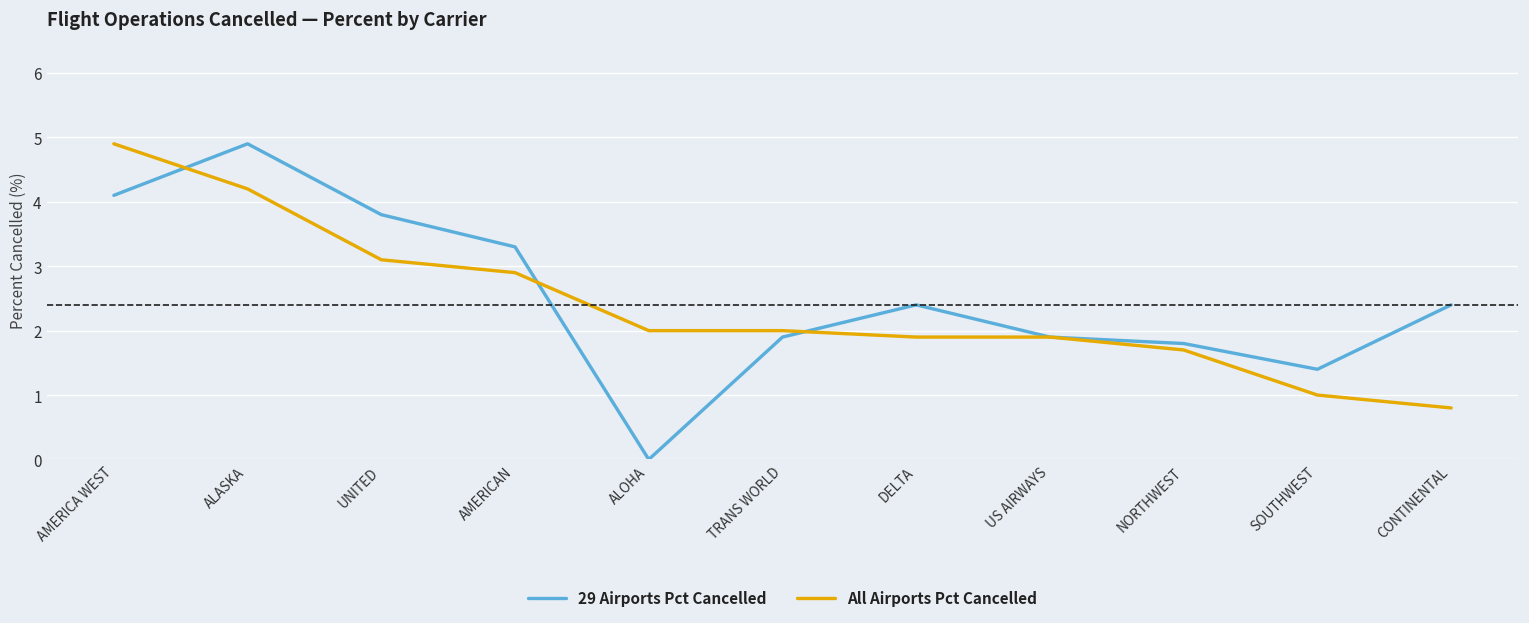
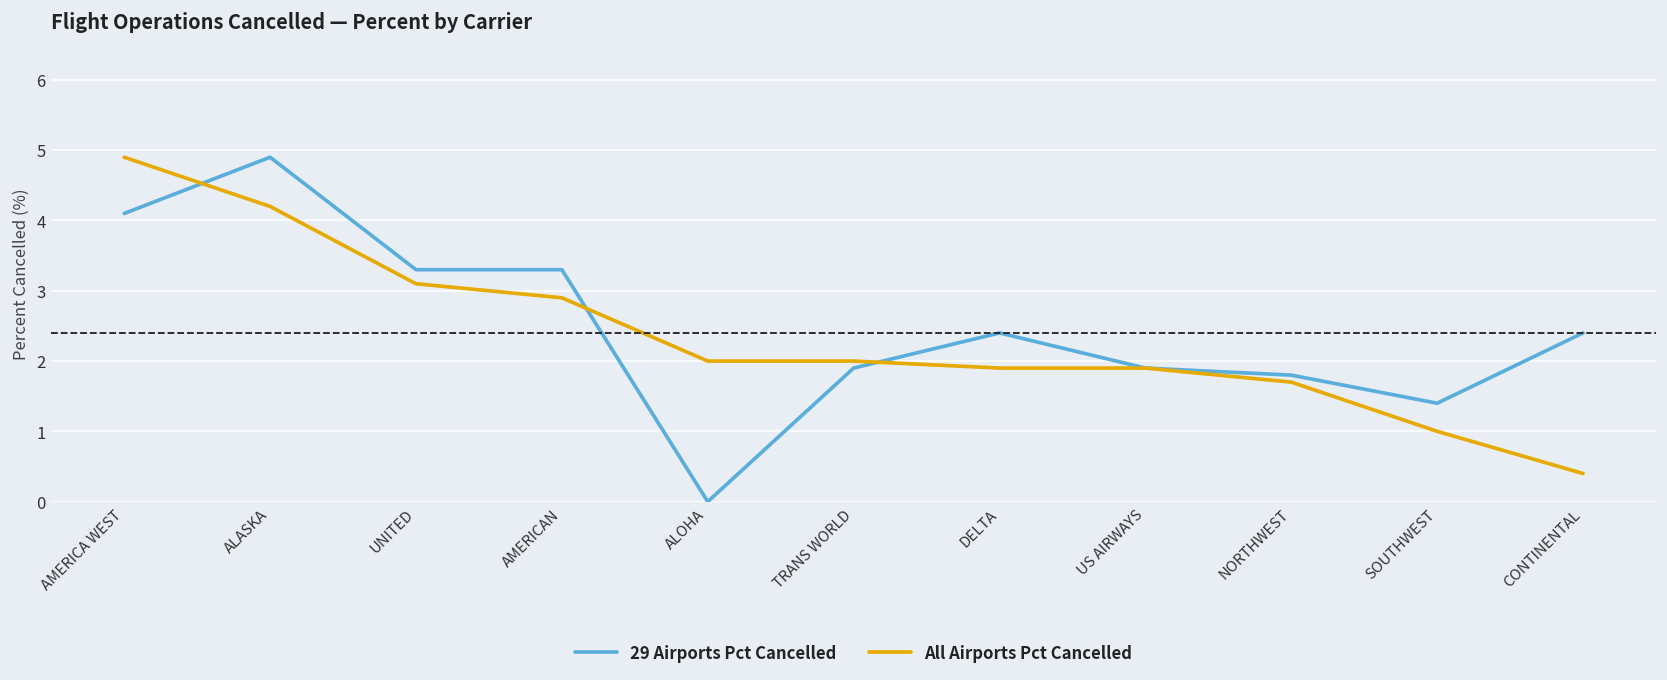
  {
    "29 Airports Pct Cancelled": {
      "AMERICA WEST": 4.1,
      "ALASKA": 4.9,
-     "UNITED": 3.8,
+     "UNITED": 3.3,
      "AMERICAN": 3.3,
      "ALOHA": 0.0,
      "TRANS WORLD": 1.9,
      "DELTA": 2.4,
      "NORTHWEST": 1.8,
      "SOUTHWEST": 1.4,
      "CONTINENTAL": 2.4
    },
    "All Airports Pct Cancelled": {
      "AMERICA WEST": 4.9,
      "ALASKA": 4.2,
      "UNITED": 3.1,
      "AMERICAN": 2.9,
      "ALOHA": 2.0,
      "TRANS WORLD": 2.0,
      "DELTA": 1.9,
      "NORTHWEST": 1.7,
      "SOUTHWEST": 1.0,
-     "CONTINENTAL": 0.8
+     "CONTINENTAL": 0.4
    }
  }
